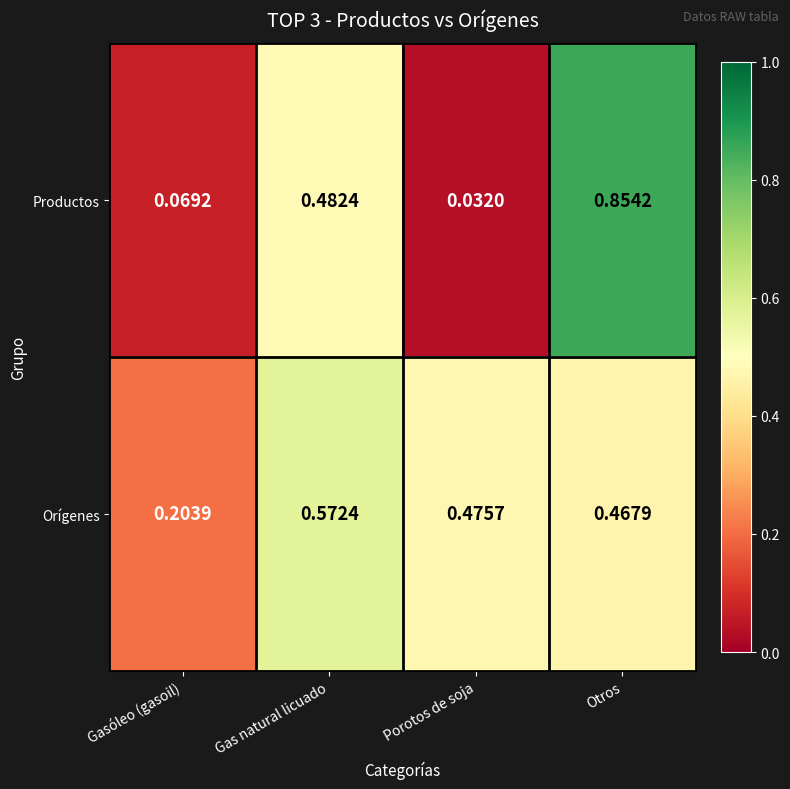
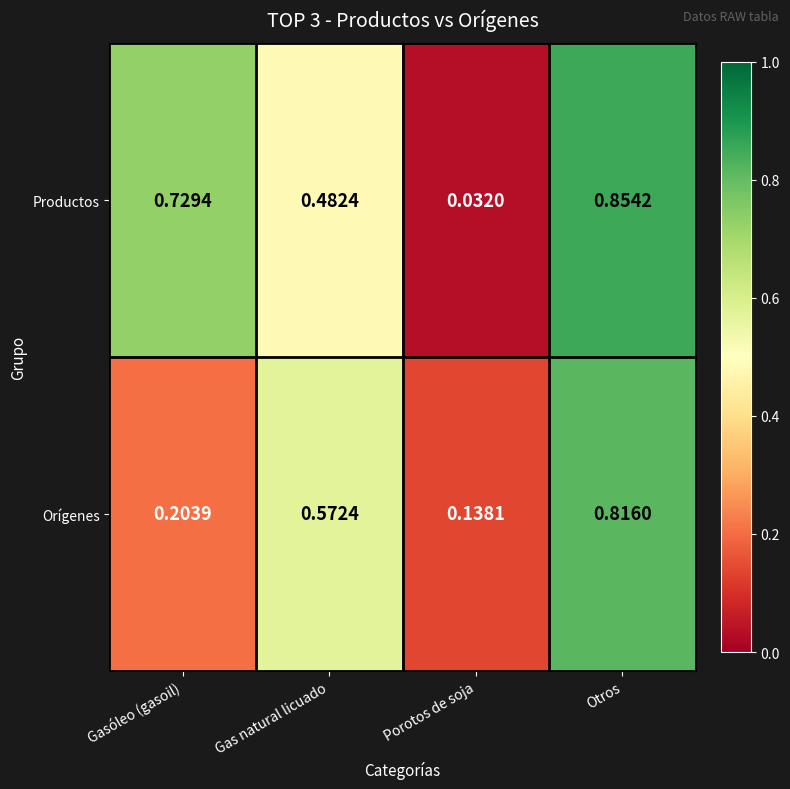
  {
    "Productos": {
-     "Gasóleo (gasoil)": 0.0692,
+     "Gasóleo (gasoil)": 0.7294,
      "Gas natural licuado": 0.4824,
      "Porotos de soja": 0.0320,
      "Otros": 0.8542
    },
    "Orígenes": {
      "Gasóleo (gasoil)": 0.2039,
      "Gas natural licuado": 0.5724,
-     "Porotos de soja": 0.4757,
-     "Otros": 0.4679
+     "Porotos de soja": 0.1381,
+     "Otros": 0.8160
    }
  }
